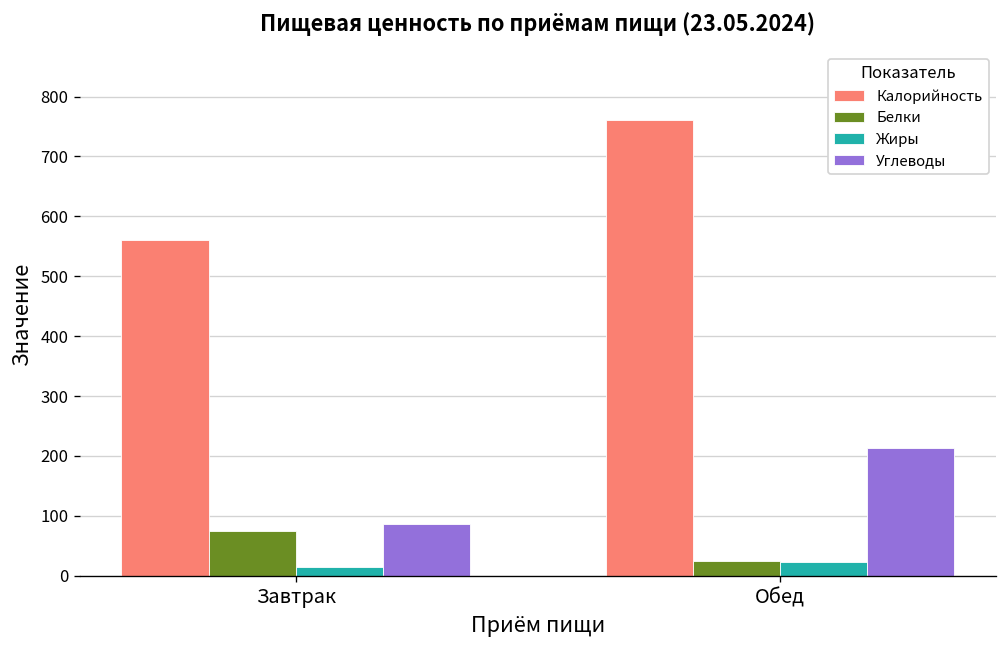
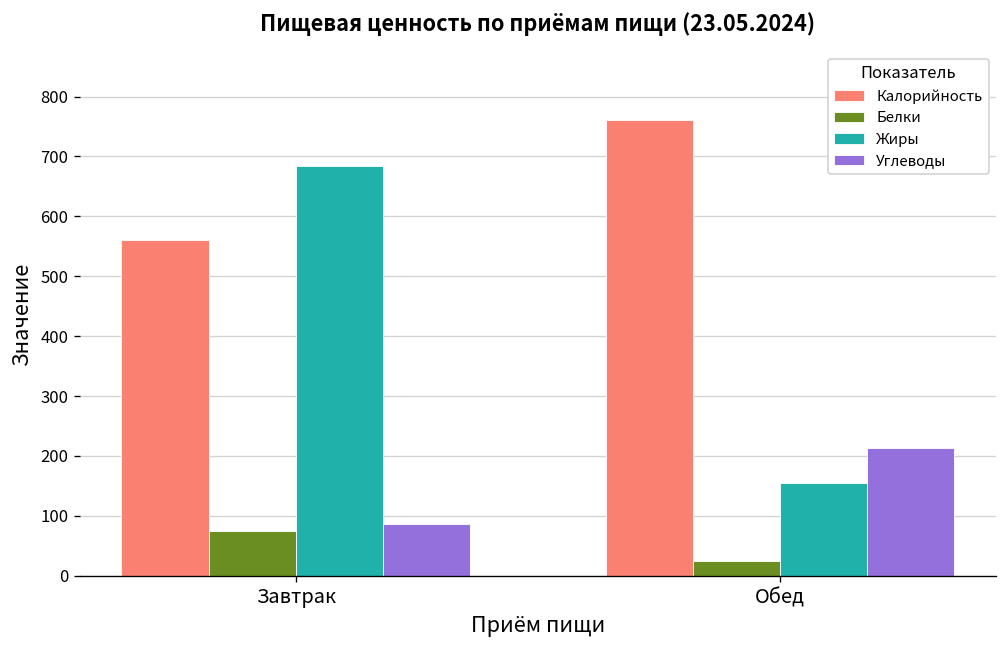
  {
    "Калорийность": {
      "Завтрак": 560,
      "Обед": 760
    },
    "Белки": {
      "Завтрак": 70,
      "Обед": 20
    },
    "Жиры": {
-     "Завтрак": 20,
-     "Обед": 20
+     "Завтрак": 680,
+     "Обед": 160
    },
    "Углеводы": {
      "Завтрак": 90,
      "Обед": 210
    }
  }
